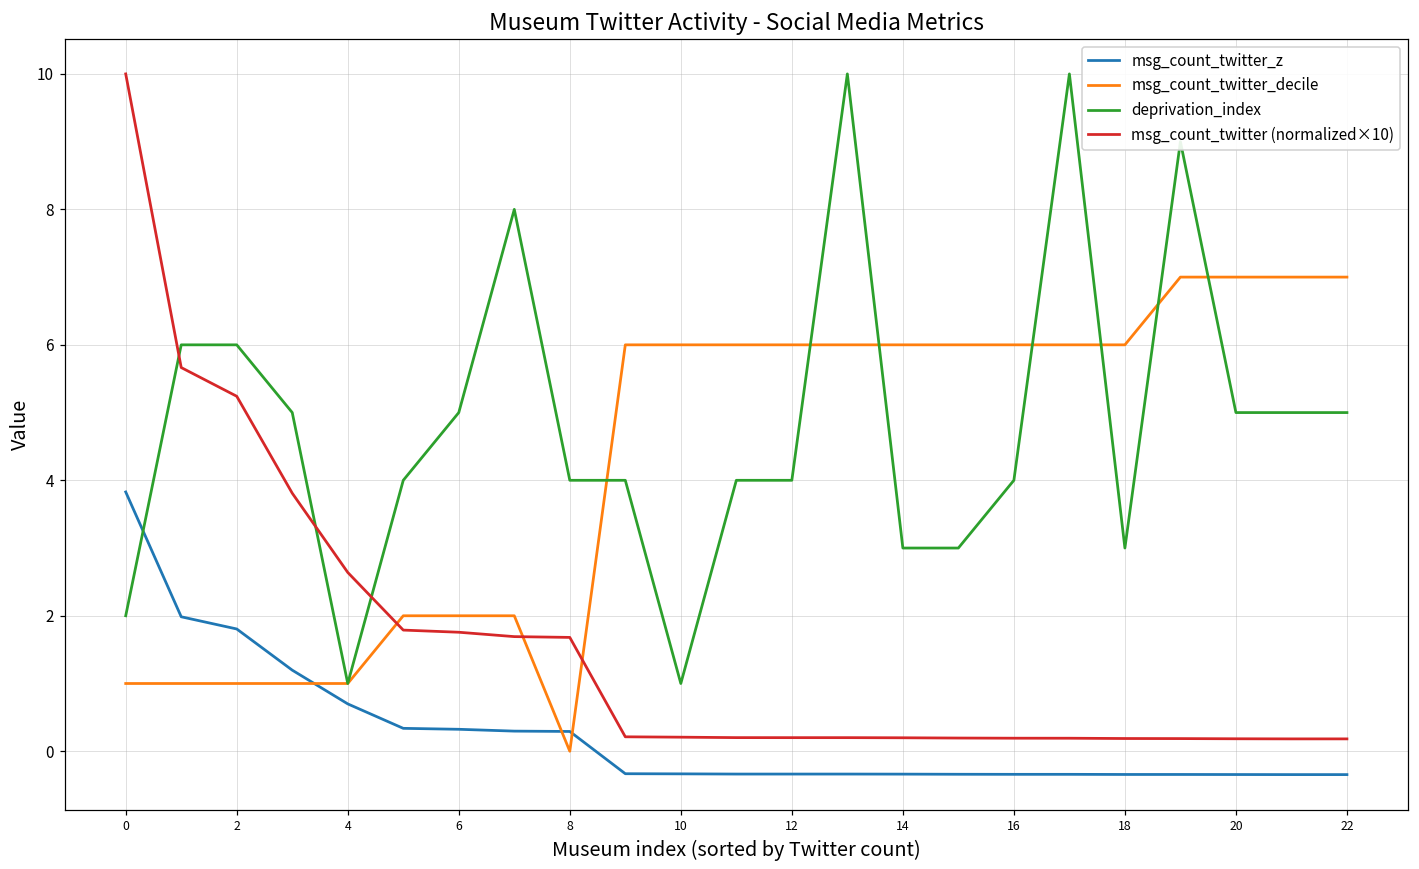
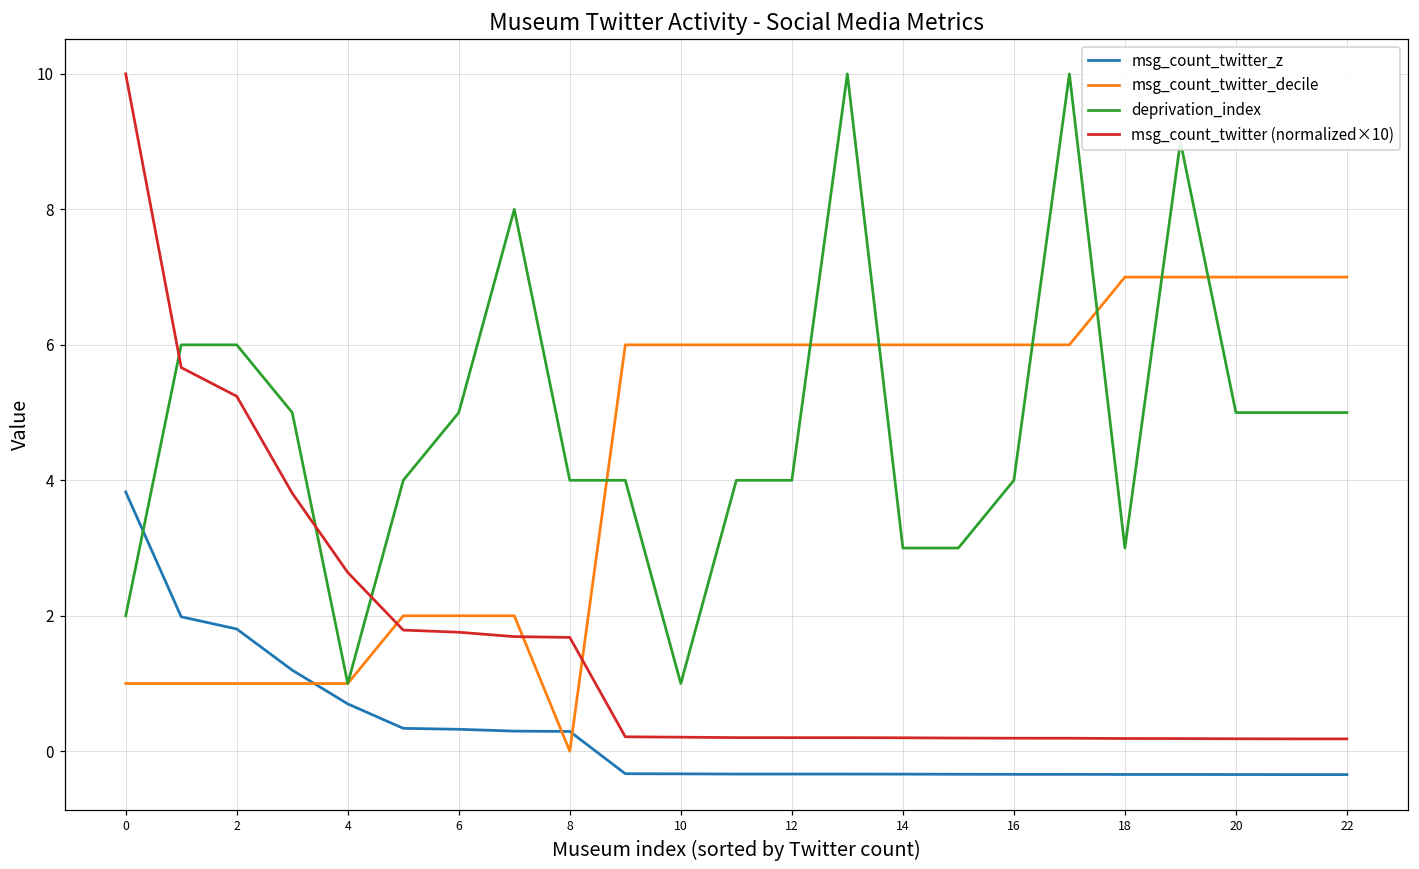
  {
    "msg_count_twitter_z": {
      "0": 3.8,
      "2": 1.8,
      "4": 0.7,
      "6": 0.3,
      "8": 0.3,
      "10": -0.3,
      "12": -0.3,
      "14": -0.3,
      "16": -0.3,
      "18": -0.3,
      "20": -0.3,
      "22": -0.3
    },
    "msg_count_twitter_decile": {
      "0": 1,
      "2": 1,
      "6": 2,
      "8": 0,
      "10": 6,
      "12": 6,
      "14": 6,
      "16": 6,
-     "18": 6,
+     "18": 7,
      "20": 7,
      "22": 7
    },
    "deprivation_index": {
      "0": 2,
      "2": 6,
      "6": 5,
      "8": 4,
      "10": 1,
      "12": 4,
      "14": 3,
      "16": 4,
      "18": 3,
      "20": 5,
      "22": 5
    },
    "msg_count_twitter (normalized×10)": {
      "0": 10,
      "2": 5.2,
      "4": 2.6,
      "6": 1.8,
      "8": 1.7,
      "10": 0.2,
      "12": 0.2,
      "14": 0.2,
      "16": 0.2,
      "18": 0.2,
      "20": 0.2,
      "22": 0.2
    }
  }
